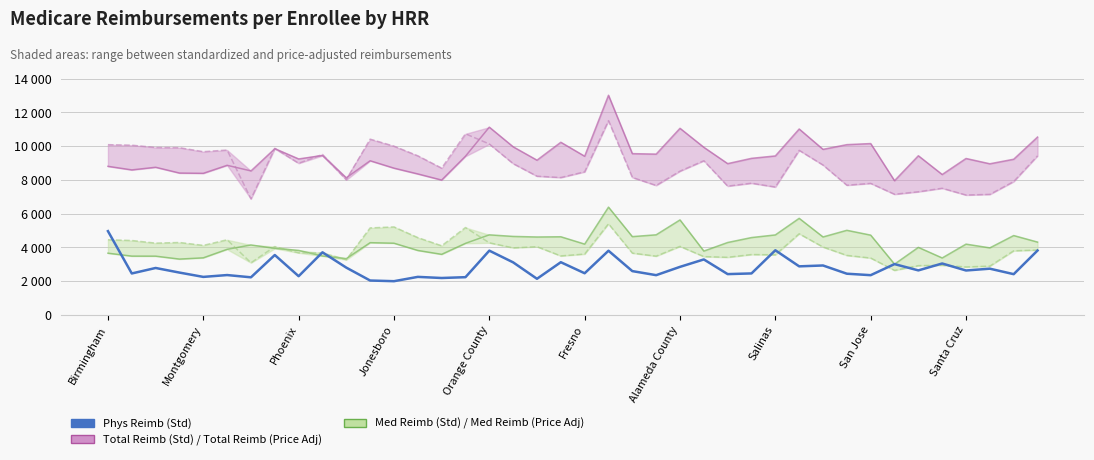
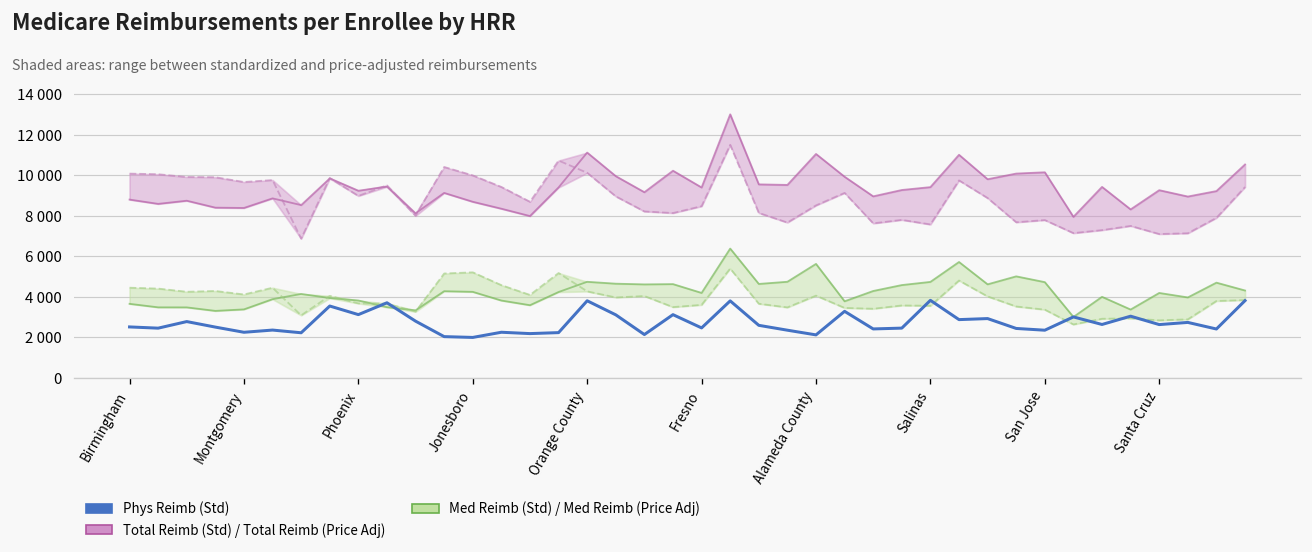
  {
    "Phys Reimb (Std)": {
-     "Birmingham": 5000,
+     "Birmingham": 2500,
      "Montgomery": 2200,
-     "Phoenix": 2300,
+     "Phoenix": 3100,
      "Jonesboro": 2000,
      "Orange County": 3800,
      "Fresno": 2500,
-     "Alameda County": 2800,
+     "Alameda County": 2100,
      "Salinas": 3800,
      "San Jose": 2400,
      "Santa Cruz": 2600
    }
  }
